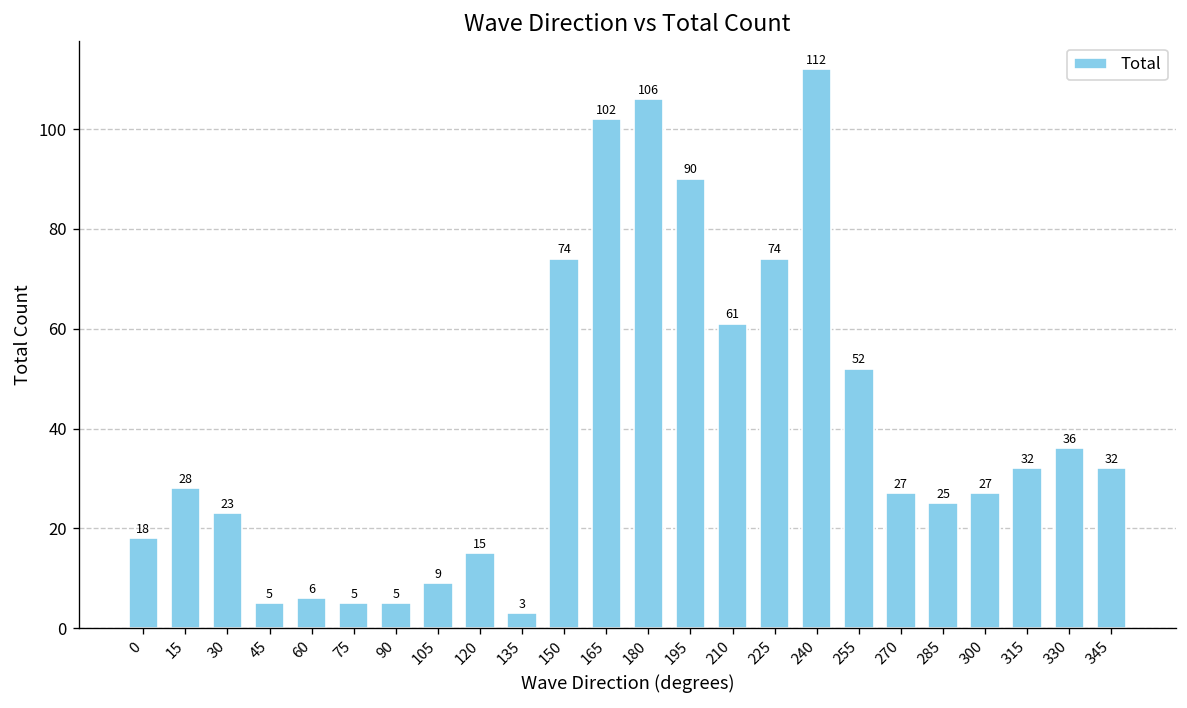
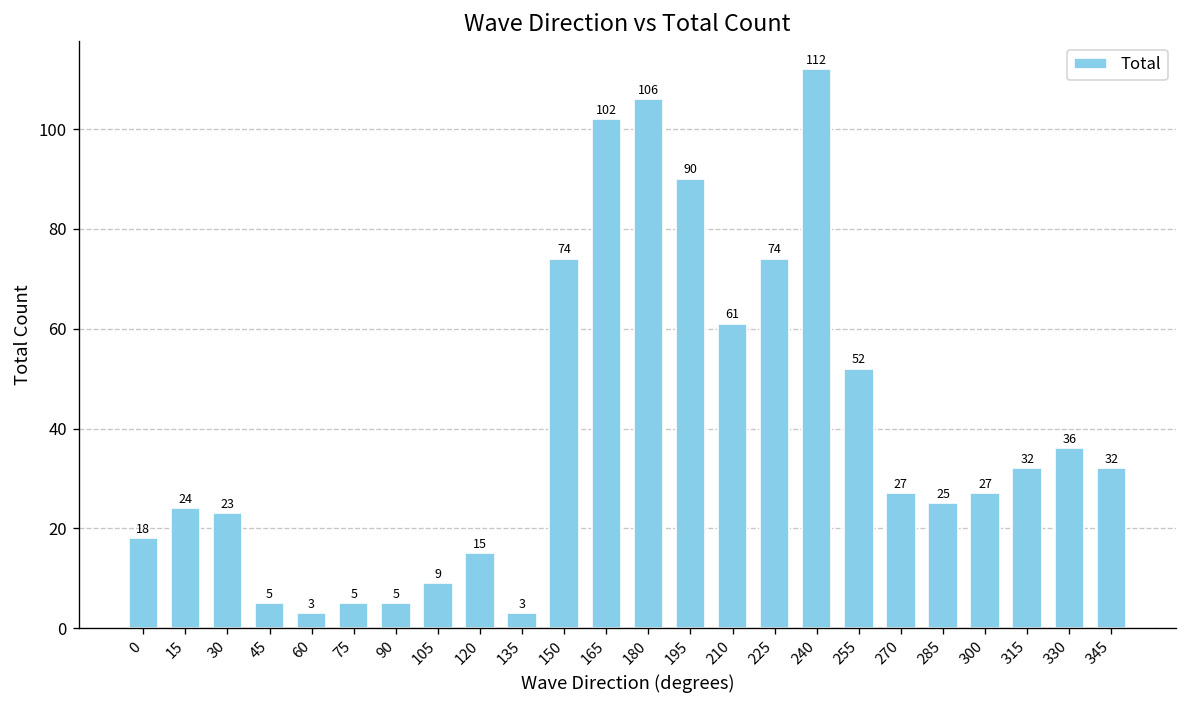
  {
    "0": 18,
-   "15": 28,
+   "15": 24,
    "30": 23,
    "45": 5,
-   "60": 6,
+   "60": 3,
    "75": 5,
    "90": 5,
    "105": 9,
    "120": 15,
    "135": 3,
    "150": 74,
    "165": 102,
    "180": 106,
    "195": 90,
    "210": 61,
    "225": 74,
    "240": 112,
    "255": 52,
    "270": 27,
    "285": 25,
    "300": 27,
    "315": 32,
    "330": 36,
    "345": 32
  }
